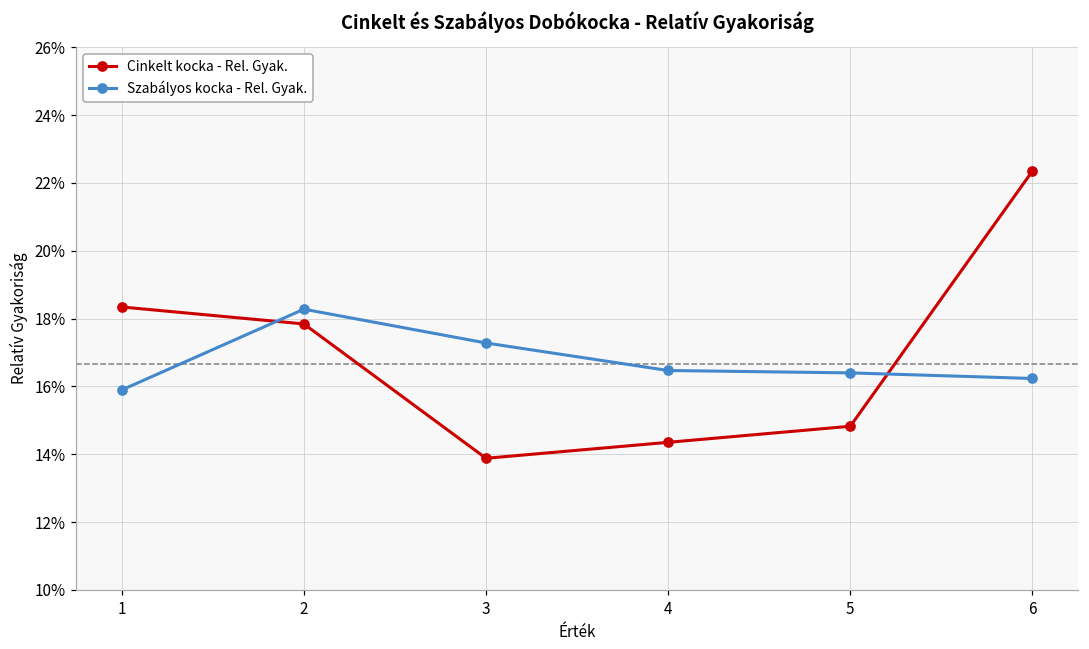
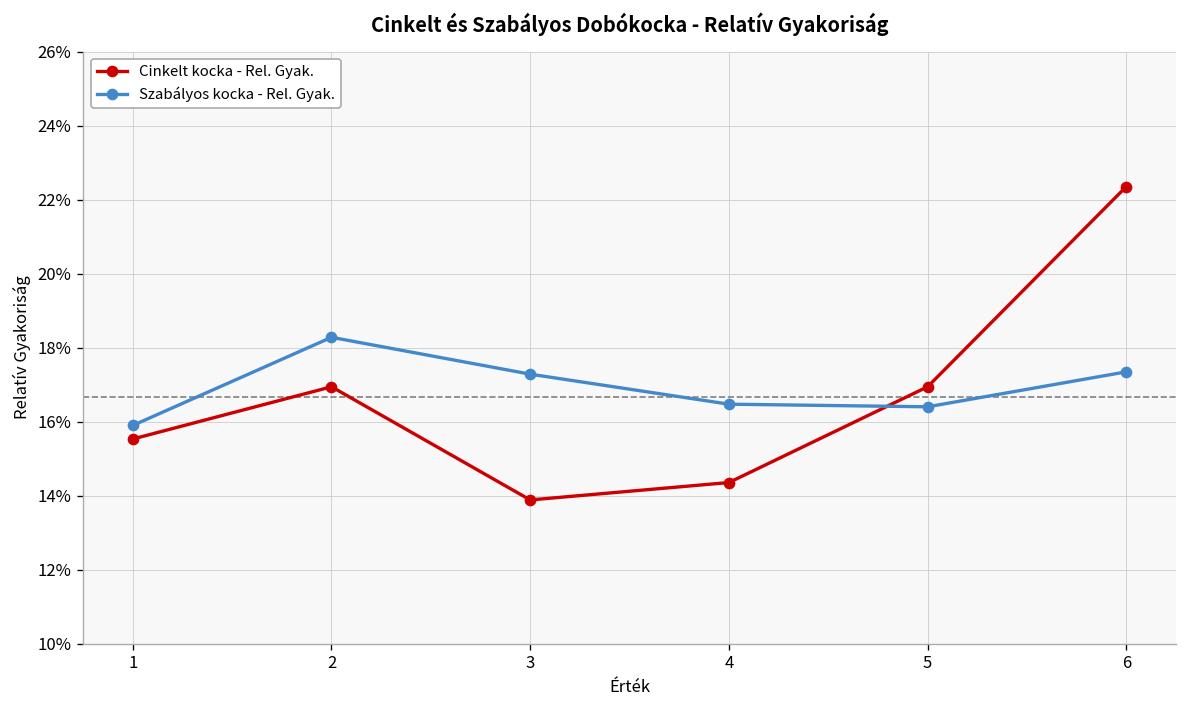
  {
    "Cinkelt kocka - Rel. Gyak.": {
-     "1": "18.3%",
-     "2": "17.8%",
+     "1": "15.5%",
+     "2": "16.9%",
      "3": "13.9%",
      "4": "14.4%",
-     "5": "14.8%",
+     "5": "16.9%",
      "6": "22.4%"
    },
    "Szabályos kocka - Rel. Gyak.": {
      "1": "15.9%",
      "2": "18.3%",
      "3": "17.3%",
      "4": "16.5%",
      "5": "16.4%",
-     "6": "16.2%"
+     "6": "17.3%"
    }
  }
